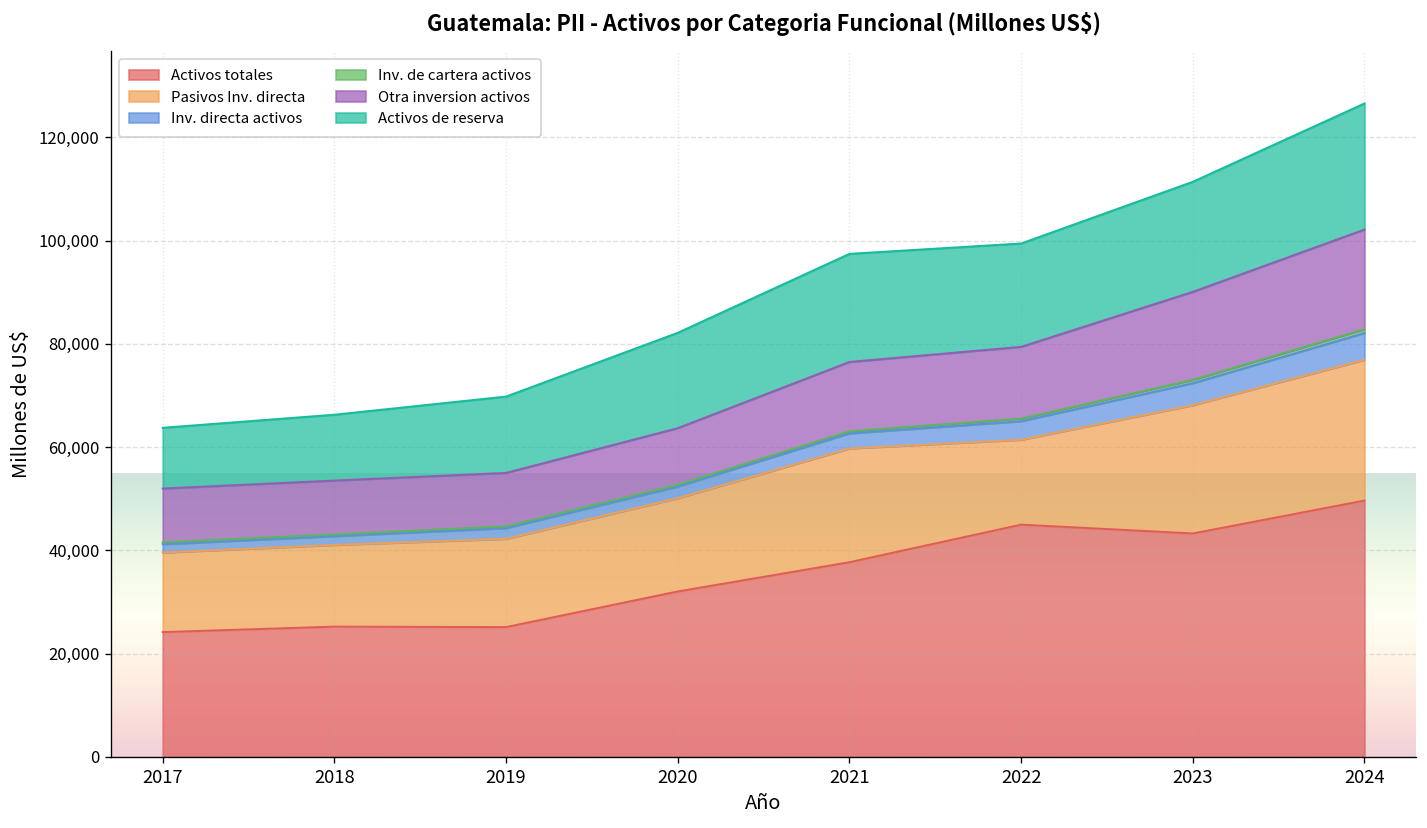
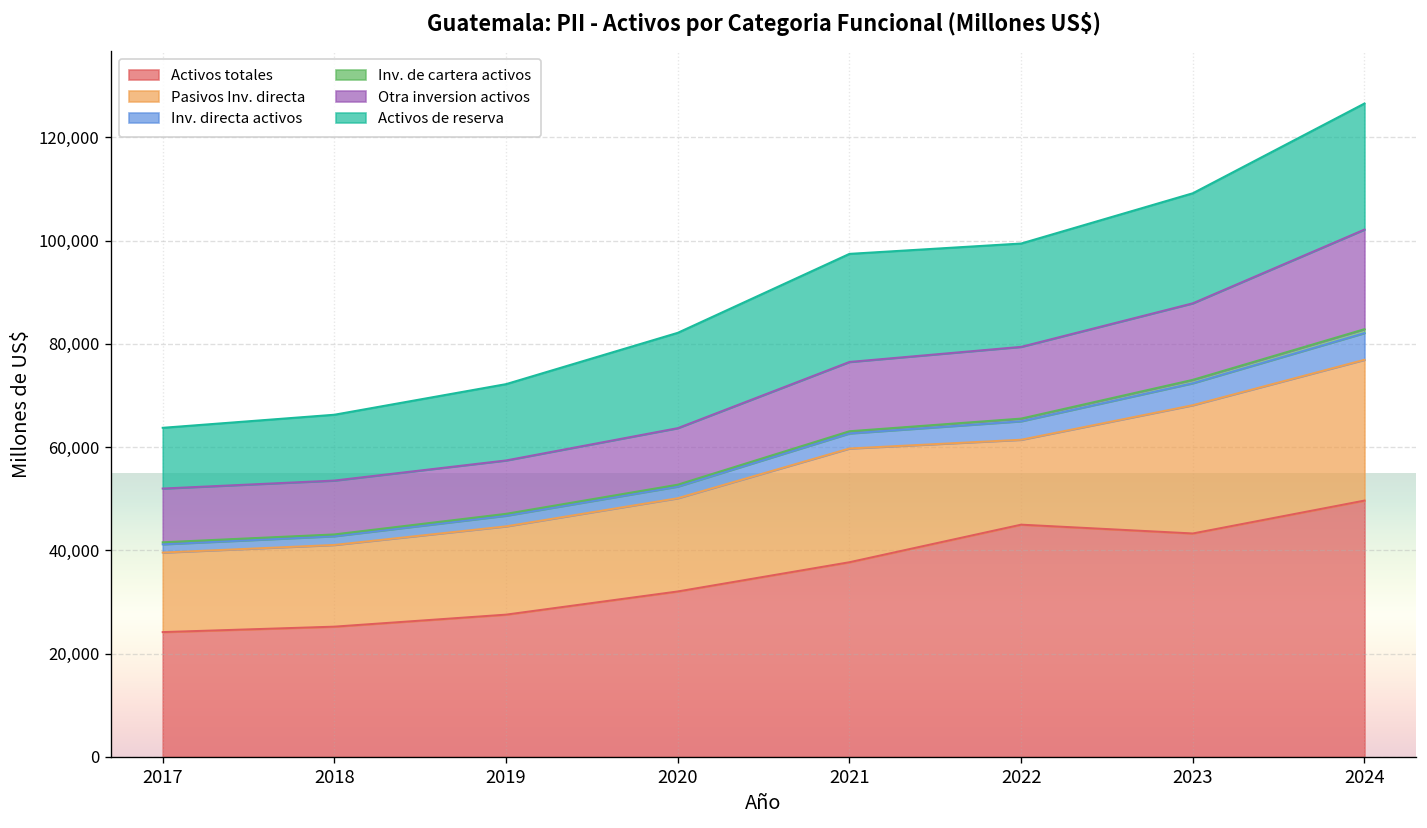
  {
    "Activos totales": {
      "2017": "24,000",
      "2018": "25,000",
-     "2019": "25,000",
+     "2019": "28,000",
      "2020": "32,000",
      "2021": "38,000",
      "2022": "45,000",
      "2023": "43,000",
      "2024": "50,000"
    },
    "Pasivos Inv. directa": {
      "2017": "15,000",
      "2018": "16,000",
      "2019": "17,000",
      "2020": "18,000",
      "2021": "22,000",
      "2022": "16,000",
      "2023": "25,000",
      "2024": "27,000"
    },
    "Inv. directa activos": {
      "2023": "4,000",
      "2024": "5,000"
    },
    "Inv. de cartera activos": {
      "2023": "1,000",
      "2024": "1,000"
    },
    "Otra inversion activos": {
      "2017": "10,000",
      "2018": "10,000",
      "2019": "10,000",
      "2020": "11,000",
      "2021": "13,000",
      "2022": "14,000",
-     "2023": "17,000",
+     "2023": "15,000",
      "2024": "19,000"
    },
    "Activos de reserva": {
      "2017": "12,000",
      "2018": "13,000",
      "2019": "15,000",
      "2020": "18,000",
      "2021": "21,000",
      "2022": "20,000",
      "2023": "21,000",
      "2024": "24,000"
    }
  }
